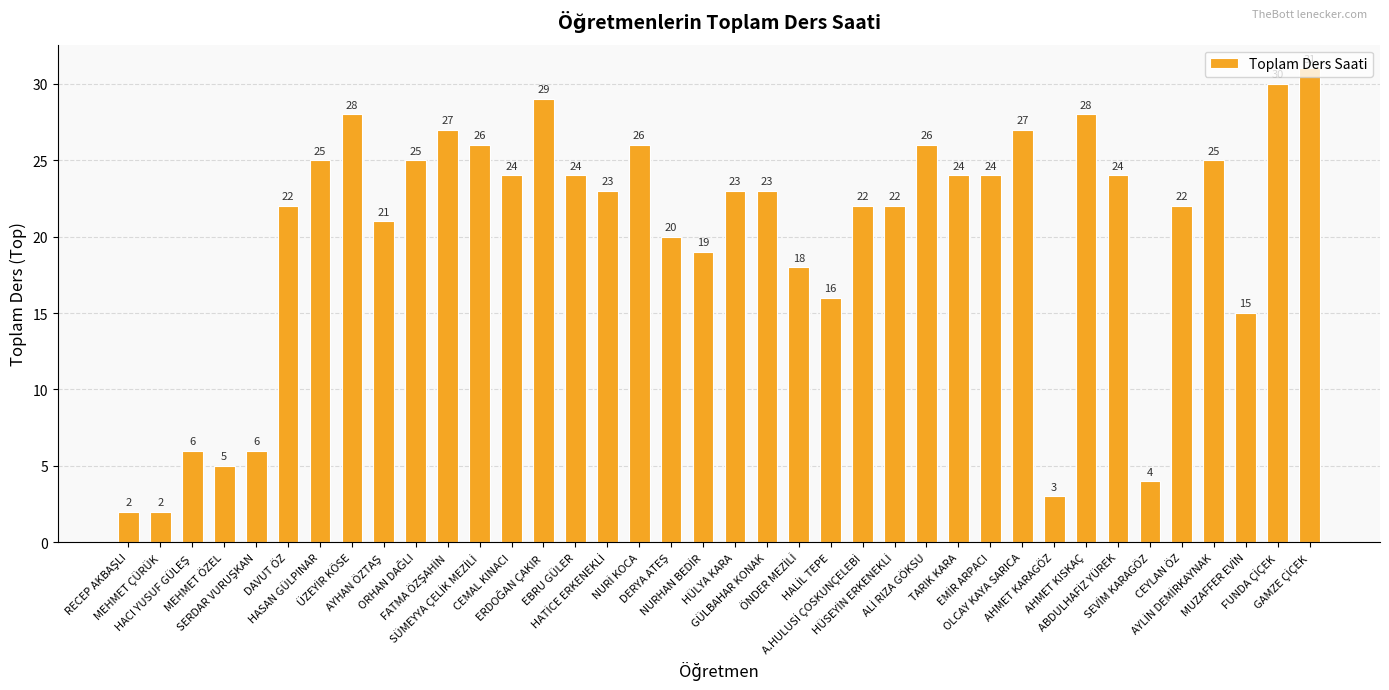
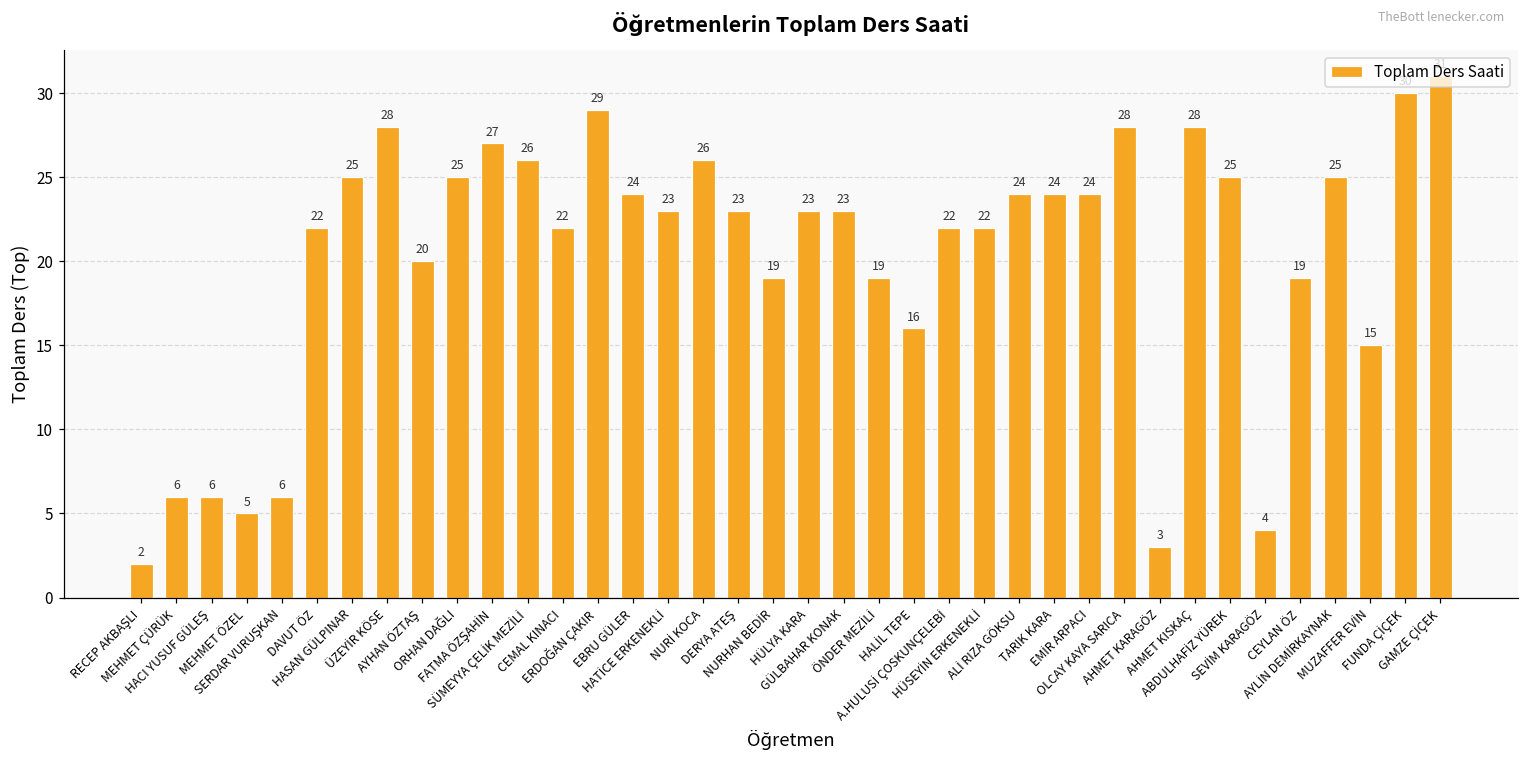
  {
    "RECEP AKBAŞLI": 2,
-   "MEHMET ÇÜRÜK": 2,
+   "MEHMET ÇÜRÜK": 6,
    "HACI YUSUF GÜLEŞ": 6,
    "MEHMET ÖZEL": 5,
    "SERDAR VURUŞKAN": 6,
    "DAVUT ÖZ": 22,
    "HASAN GÜLPINAR": 25,
    "ÜZEYİR KÖSE": 28,
-   "AYHAN ÖZTAŞ": 21,
+   "AYHAN ÖZTAŞ": 20,
    "ORHAN DAĞLI": 25,
    "FATMA ÖZŞAHİN": 27,
    "SÜMEYYA ÇELİK MEZİLİ": 26,
-   "CEMAL KINACI": 24,
+   "CEMAL KINACI": 22,
    "ERDOĞAN ÇAKIR": 29,
    "EBRU GÜLER": 24,
    "HATİCE ERKENEKLİ": 23,
    "NURİ KOCA": 26,
-   "DERYA ATEŞ": 20,
+   "DERYA ATEŞ": 23,
    "NURHAN BEDİR": 19,
    "HÜLYA KARA": 23,
    "GÜLBAHAR KONAK": 23,
-   "ÖNDER MEZİLİ": 18,
+   "ÖNDER MEZİLİ": 19,
    "HALİL TEPE": 16,
    "A.HULUSİ ÇOSKUNÇELEBİ": 22,
    "HÜSEYİN ERKENEKLİ": 22,
-   "ALİ RIZA GÖKSU": 26,
+   "ALİ RIZA GÖKSU": 24,
    "TARIK KARA": 24,
    "EMİR ARPACI": 24,
-   "OLCAY KAYA SARICA": 27,
+   "OLCAY KAYA SARICA": 28,
    "AHMET KARAGÖZ": 3,
    "AHMET KISKAÇ": 28,
-   "ABDULHAFİZ YÜREK": 24,
+   "ABDULHAFİZ YÜREK": 25,
    "SEVİM KARAGÖZ": 4,
-   "CEYLAN ÖZ": 22,
+   "CEYLAN ÖZ": 19,
    "AYLİN DEMİRKAYNAK": 25,
    "MUZAFFER EVİN": 15
  }
